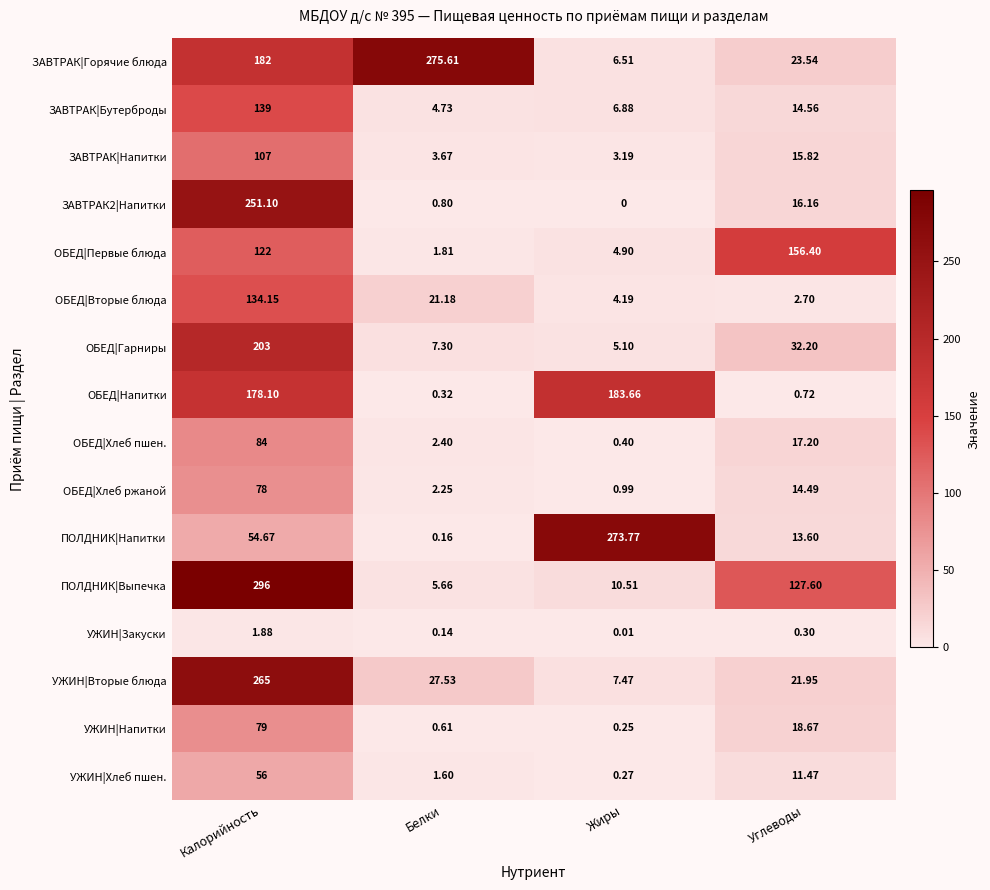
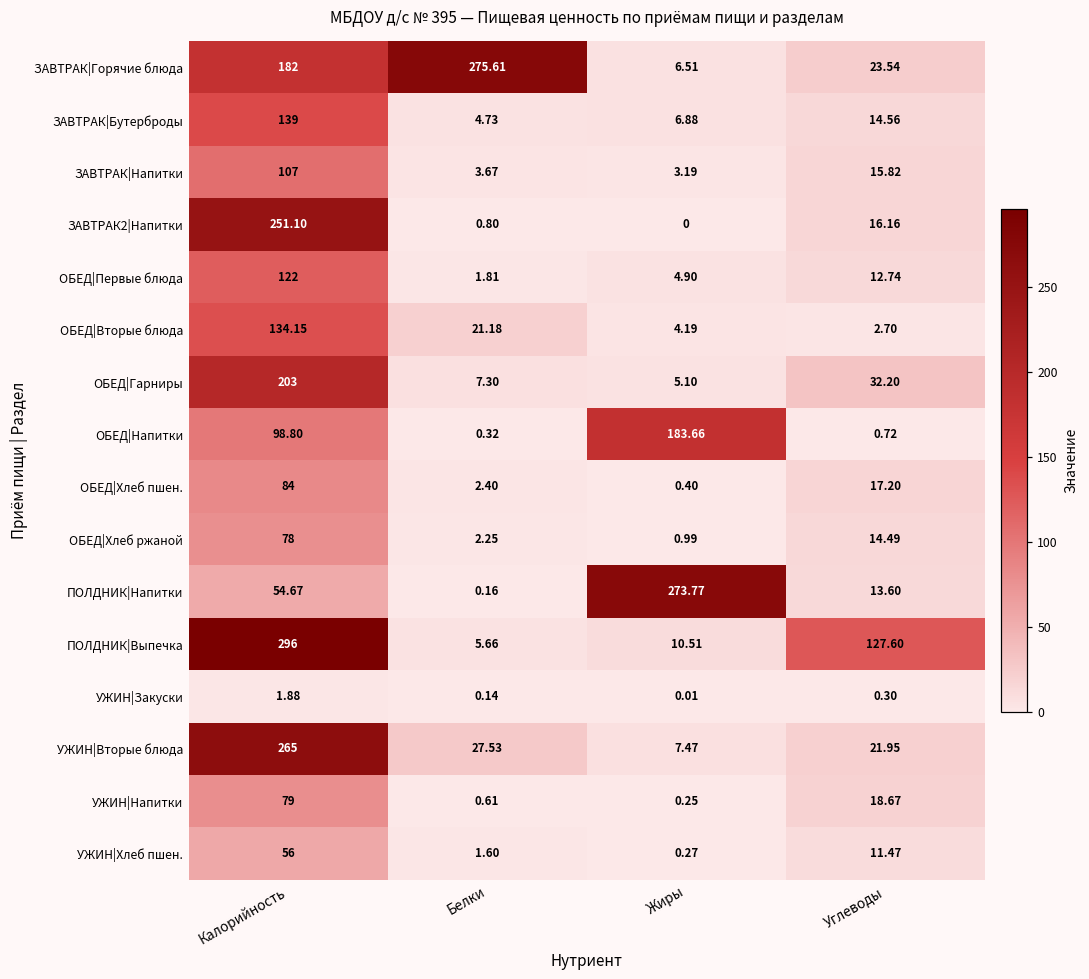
  {
    "ЗАВТРАК|Горячие блюда": {
      "Калорийность": 182,
      "Белки": 275.61,
      "Жиры": 6.51,
      "Углеводы": 23.54
    },
    "ЗАВТРАК|Бутерброды": {
      "Калорийность": 139,
      "Белки": 4.73,
      "Жиры": 6.88,
      "Углеводы": 14.56
    },
    "ЗАВТРАК|Напитки": {
      "Калорийность": 107,
      "Белки": 3.67,
      "Жиры": 3.19,
      "Углеводы": 15.82
    },
    "ЗАВТРАК2|Напитки": {
      "Калорийность": 251.10,
      "Белки": 0.80,
      "Жиры": 0,
      "Углеводы": 16.16
    },
    "ОБЕД|Первые блюда": {
      "Калорийность": 122,
      "Белки": 1.81,
      "Жиры": 4.90,
-     "Углеводы": 156.40
+     "Углеводы": 12.74
    },
    "ОБЕД|Вторые блюда": {
      "Калорийность": 134.15,
      "Белки": 21.18,
      "Жиры": 4.19,
      "Углеводы": 2.70
    },
    "ОБЕД|Гарниры": {
      "Калорийность": 203,
      "Белки": 7.30,
      "Жиры": 5.10,
      "Углеводы": 32.20
    },
    "ОБЕД|Напитки": {
-     "Калорийность": 178.10,
+     "Калорийность": 98.80,
      "Белки": 0.32,
      "Жиры": 183.66,
      "Углеводы": 0.72
    },
    "ОБЕД|Хлеб пшен.": {
      "Калорийность": 84,
      "Белки": 2.40,
      "Жиры": 0.40,
      "Углеводы": 17.20
    },
    "ОБЕД|Хлеб ржаной": {
      "Калорийность": 78,
      "Белки": 2.25,
      "Жиры": 0.99,
      "Углеводы": 14.49
    },
    "ПОЛДНИК|Напитки": {
      "Калорийность": 54.67,
      "Белки": 0.16,
      "Жиры": 273.77,
      "Углеводы": 13.60
    },
    "ПОЛДНИК|Выпечка": {
      "Калорийность": 296,
      "Белки": 5.66,
      "Жиры": 10.51,
      "Углеводы": 127.60
    },
    "УЖИН|Закуски": {
      "Калорийность": 1.88,
      "Белки": 0.14,
      "Жиры": 0.01,
      "Углеводы": 0.30
    },
    "УЖИН|Вторые блюда": {
      "Калорийность": 265,
      "Белки": 27.53,
      "Жиры": 7.47,
      "Углеводы": 21.95
    },
    "УЖИН|Напитки": {
      "Калорийность": 79,
      "Белки": 0.61,
      "Жиры": 0.25,
      "Углеводы": 18.67
    },
    "УЖИН|Хлеб пшен.": {
      "Калорийность": 56,
      "Белки": 1.60,
      "Жиры": 0.27,
      "Углеводы": 11.47
    }
  }
